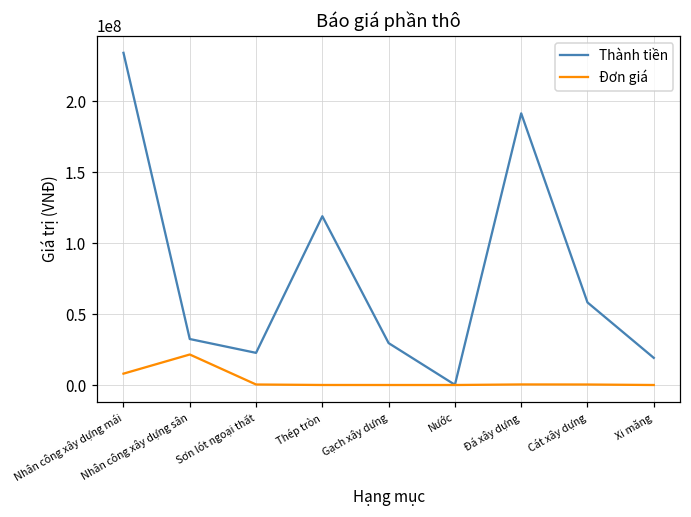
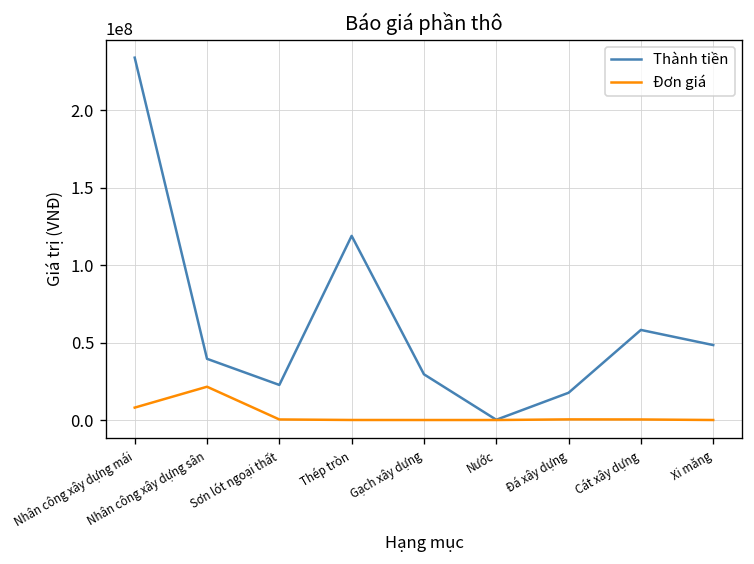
  {
    "Thành tiền": {
      "Nhân công xây dựng mái": 234000000,
-     "Nhân công xây dựng sân": 32000000,
+     "Nhân công xây dựng sân": 40000000,
      "Sơn lót ngoại thất": 23000000,
      "Thép tròn": 119000000,
      "Gạch xây dựng": 30000000,
-     "Đá xây dựng": 191000000,
+     "Đá xây dựng": 18000000,
      "Cát xây dựng": 58000000,
-     "Xi măng": 19000000
+     "Xi măng": 48000000
    },
    "Đơn giá": {
      "Nhân công xây dựng mái": 8000000,
      "Nhân công xây dựng sân": 21000000,
      "Sơn lót ngoại thất": 0,
      "Thép tròn": 0,
      "Gạch xây dựng": 0,
      "Đá xây dựng": 0,
      "Cát xây dựng": 0,
      "Xi măng": 0
    }
  }
